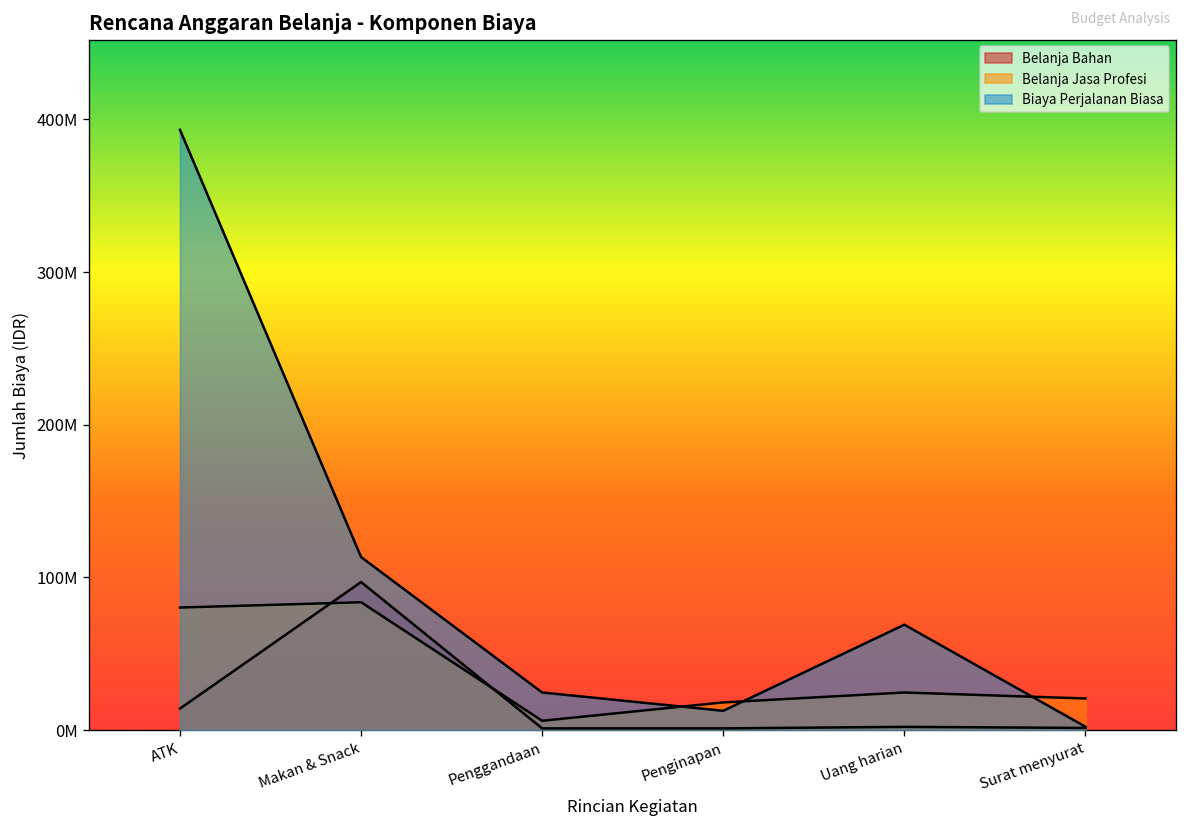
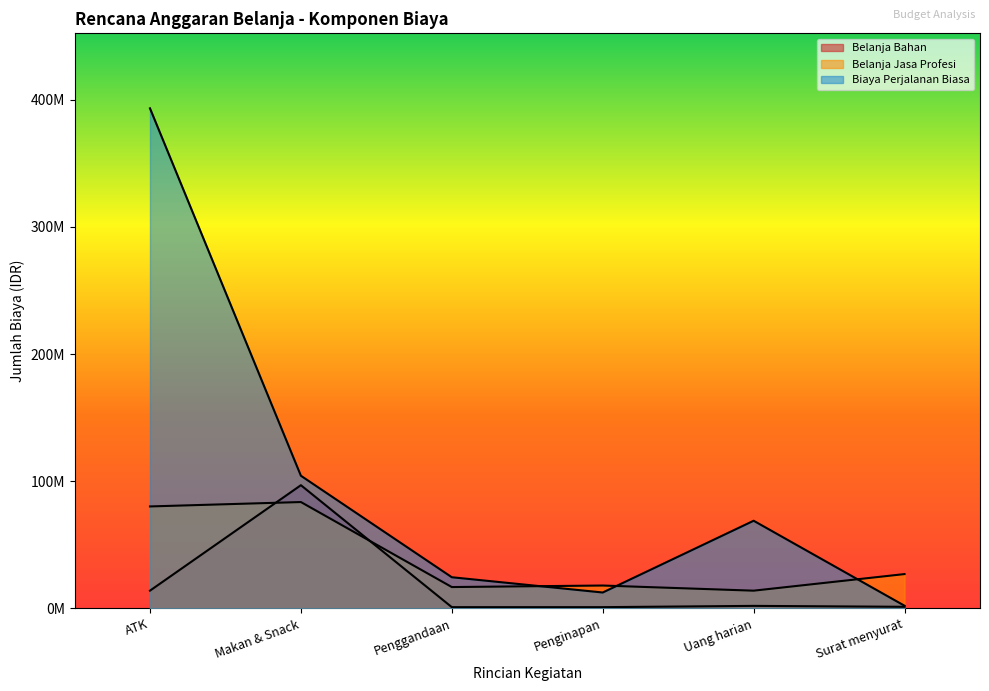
  {
    "Belanja Bahan": {
      "ATK": 14000000,
      "Makan & Snack": 97000000,
      "Penggandaan": 1000000,
      "Penginapan": 1000000,
      "Uang harian": 2000000
    },
    "Belanja Jasa Profesi": {
      "ATK": 80000000,
      "Makan & Snack": 84000000,
-     "Penggandaan": 6000000,
+     "Penggandaan": 17000000,
      "Penginapan": 18000000,
-     "Uang harian": 25000000,
-     "Surat menyurat": 21000000
+     "Uang harian": 14000000,
+     "Surat menyurat": 27000000
    },
    "Biaya Perjalanan Biasa": {
      "ATK": 393000000,
-     "Makan & Snack": 113000000,
+     "Makan & Snack": 104000000,
      "Penggandaan": 25000000,
      "Penginapan": 13000000,
      "Uang harian": 69000000
    }
  }
